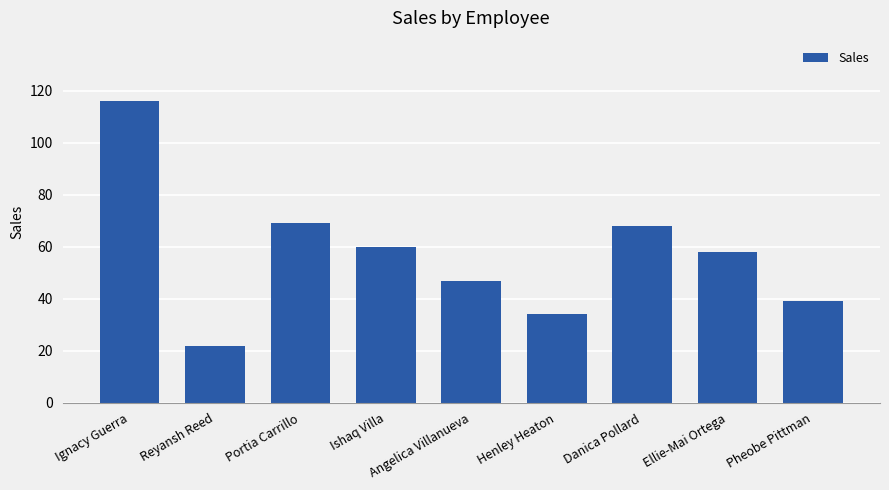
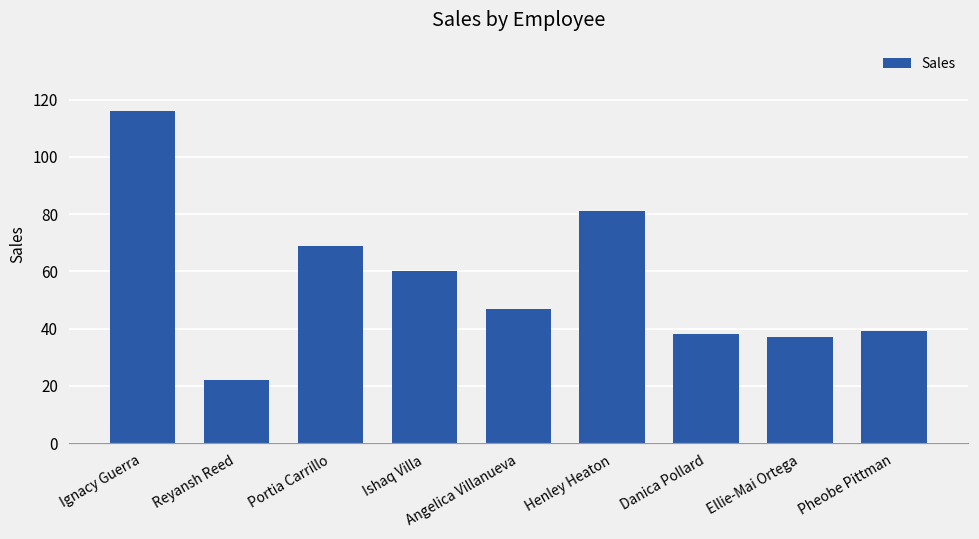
  {
    "Ignacy Guerra": 116,
    "Reyansh Reed": 22,
    "Portia Carrillo": 69,
    "Ishaq Villa": 60,
    "Angelica Villanueva": 47,
-   "Henley Heaton": 34,
-   "Danica Pollard": 68,
-   "Ellie-Mai Ortega": 58,
+   "Henley Heaton": 81,
+   "Danica Pollard": 38,
+   "Ellie-Mai Ortega": 37,
    "Pheobe Pittman": 39
  }
